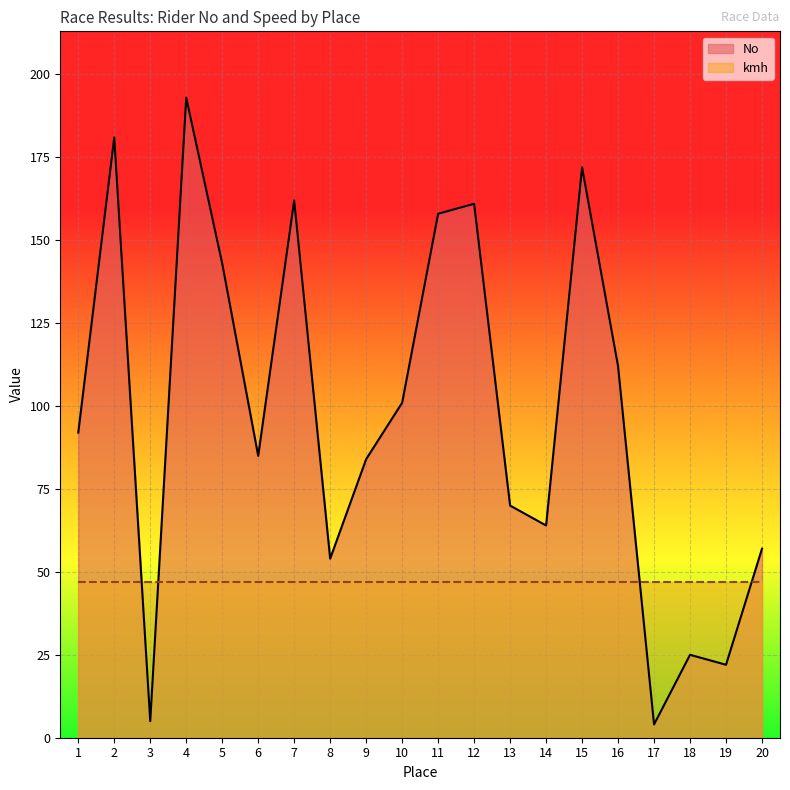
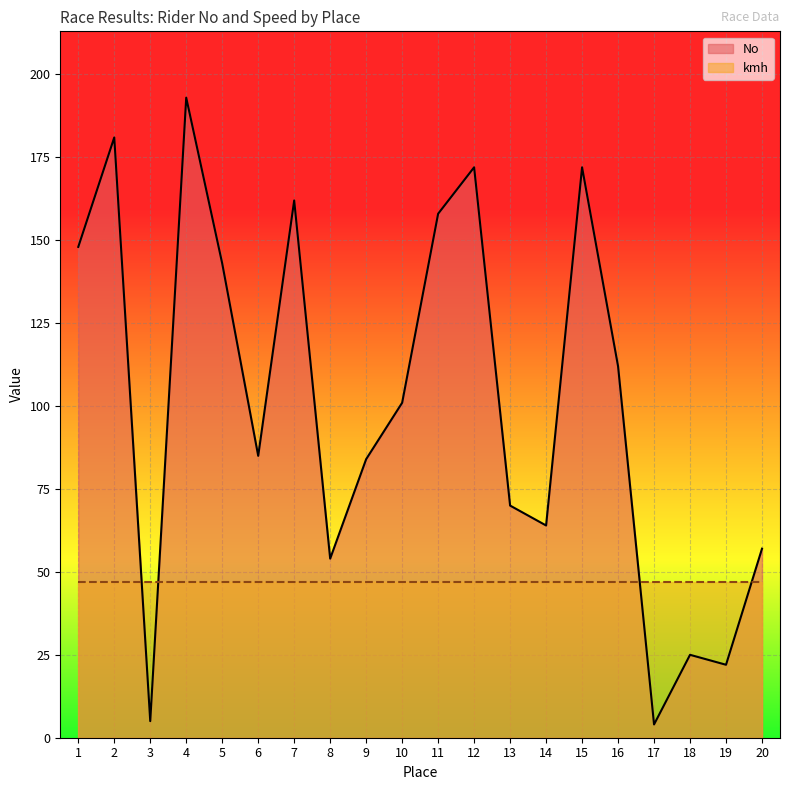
  {
    "No": {
-     "1": 92,
+     "1": 148,
      "2": 181,
      "3": 5,
      "4": 193,
      "5": 143,
      "6": 85,
      "7": 162,
      "8": 54,
      "9": 84,
      "10": 101,
      "11": 158,
-     "12": 161,
+     "12": 172,
      "13": 70,
      "14": 64,
      "15": 172,
      "16": 112,
      "17": 4,
      "18": 25,
      "19": 22,
      "20": 57
    },
    "kmh": {
      "1": 47,
      "2": 47,
      "3": 47,
      "4": 47,
      "5": 47,
      "6": 47,
      "7": 47,
      "8": 47,
      "9": 47,
      "10": 47,
      "11": 47,
      "12": 47,
      "13": 47,
      "14": 47,
      "15": 47,
      "16": 47,
      "17": 47,
      "18": 47,
      "19": 47,
      "20": 47
    }
  }
